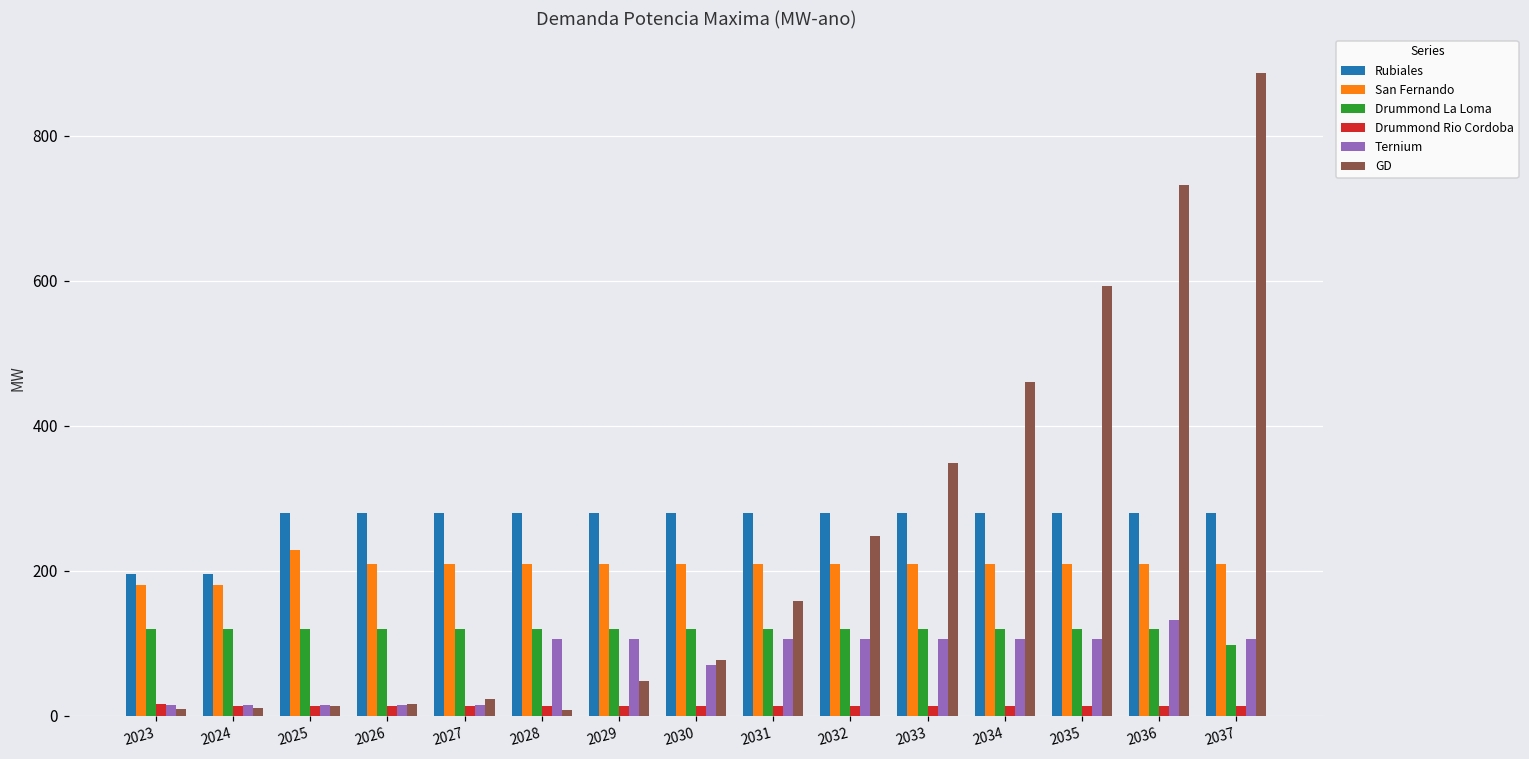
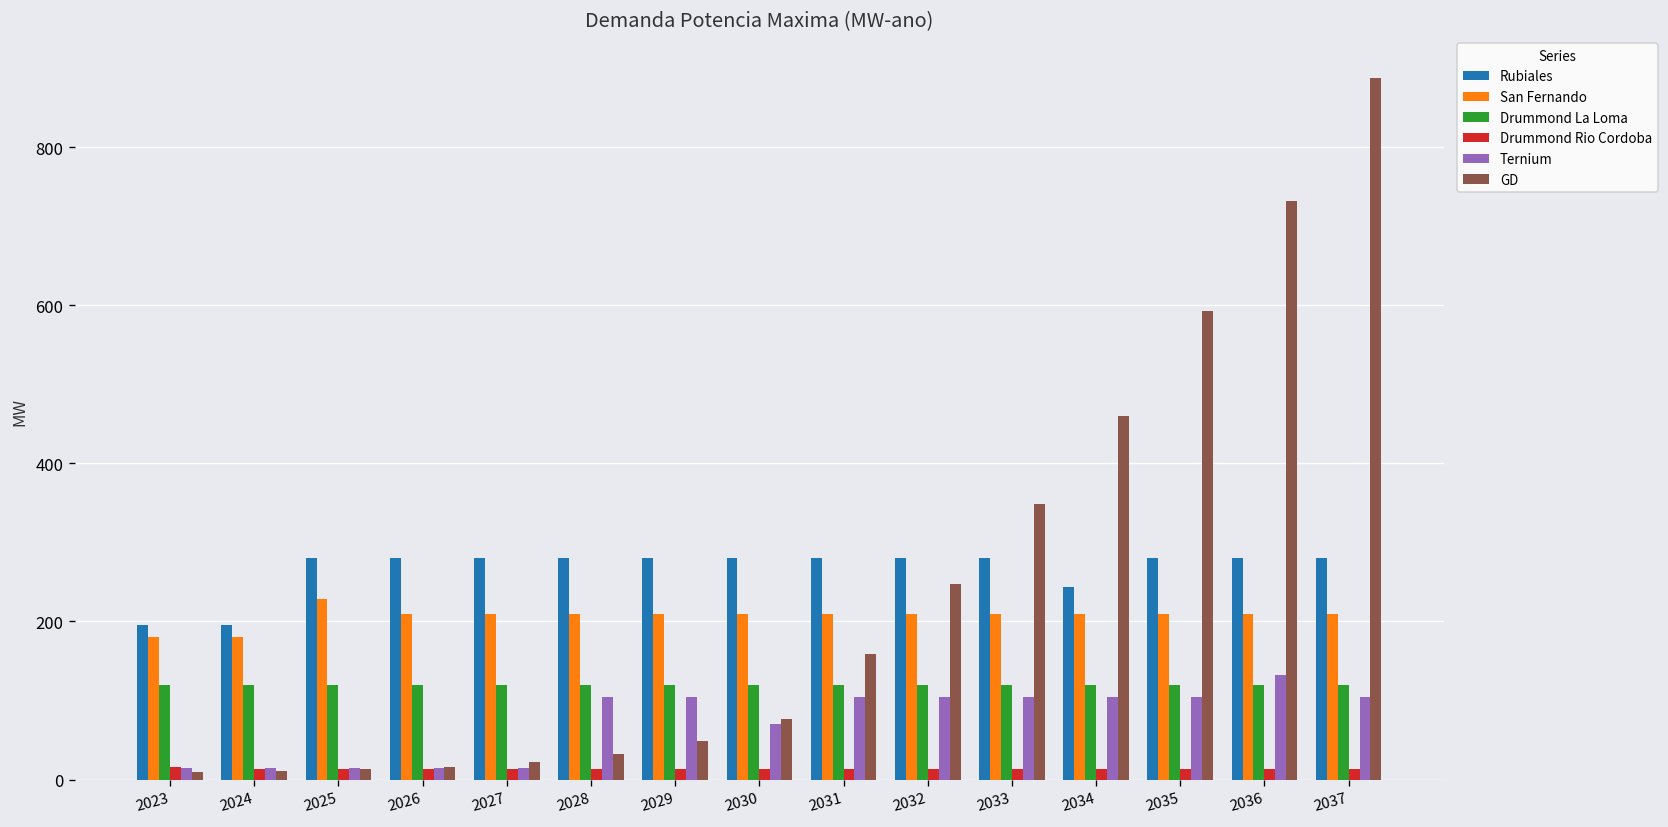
  {
    "Rubiales": {
      "2023": 200,
      "2024": 200,
      "2025": 280,
      "2026": 280,
      "2027": 280,
      "2028": 280,
      "2029": 280,
      "2030": 280,
      "2031": 280,
      "2032": 280,
      "2033": 280,
-     "2034": 280,
+     "2034": 240,
      "2035": 280,
      "2036": 280,
      "2037": 280
    },
    "San Fernando": {
      "2023": 180,
      "2024": 180,
      "2025": 230,
      "2026": 210,
      "2027": 210,
      "2028": 210,
      "2029": 210,
      "2030": 210,
      "2031": 210,
      "2032": 210,
      "2033": 210,
      "2034": 210,
      "2035": 210,
      "2036": 210,
      "2037": 210
    },
    "Drummond La Loma": {
      "2023": 120,
      "2024": 120,
      "2025": 120,
      "2026": 120,
      "2027": 120,
      "2028": 120,
      "2029": 120,
      "2030": 120,
      "2031": 120,
      "2032": 120,
      "2033": 120,
      "2034": 120,
      "2035": 120,
      "2036": 120,
-     "2037": 100
+     "2037": 120
    },
    "Drummond Rio Cordoba": {
      "2023": 20,
      "2024": 10,
      "2025": 10,
      "2026": 10,
      "2027": 10,
      "2028": 10,
      "2029": 10,
      "2030": 10,
      "2031": 10,
      "2032": 10,
      "2033": 10,
      "2034": 10,
      "2035": 10,
      "2036": 10,
      "2037": 10
    },
    "Ternium": {
      "2023": 20,
      "2024": 20,
      "2025": 20,
      "2026": 20,
      "2027": 20,
      "2028": 110,
      "2029": 110,
      "2030": 70,
      "2031": 110,
      "2032": 110,
      "2033": 110,
      "2034": 110,
      "2035": 110,
      "2036": 130,
      "2037": 110
    },
    "GD": {
      "2023": 10,
      "2024": 10,
      "2025": 10,
      "2026": 20,
      "2027": 20,
-     "2028": 10,
+     "2028": 30,
      "2029": 50,
      "2030": 80,
      "2031": 160,
      "2032": 250,
      "2033": 350,
      "2034": 460,
      "2035": 590,
      "2036": 730,
      "2037": 890
    }
  }
